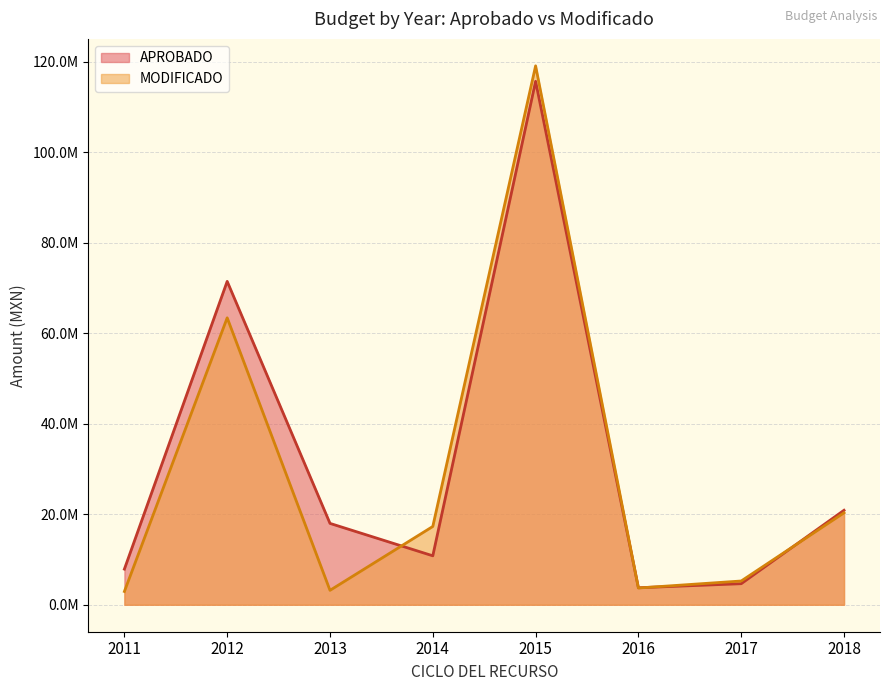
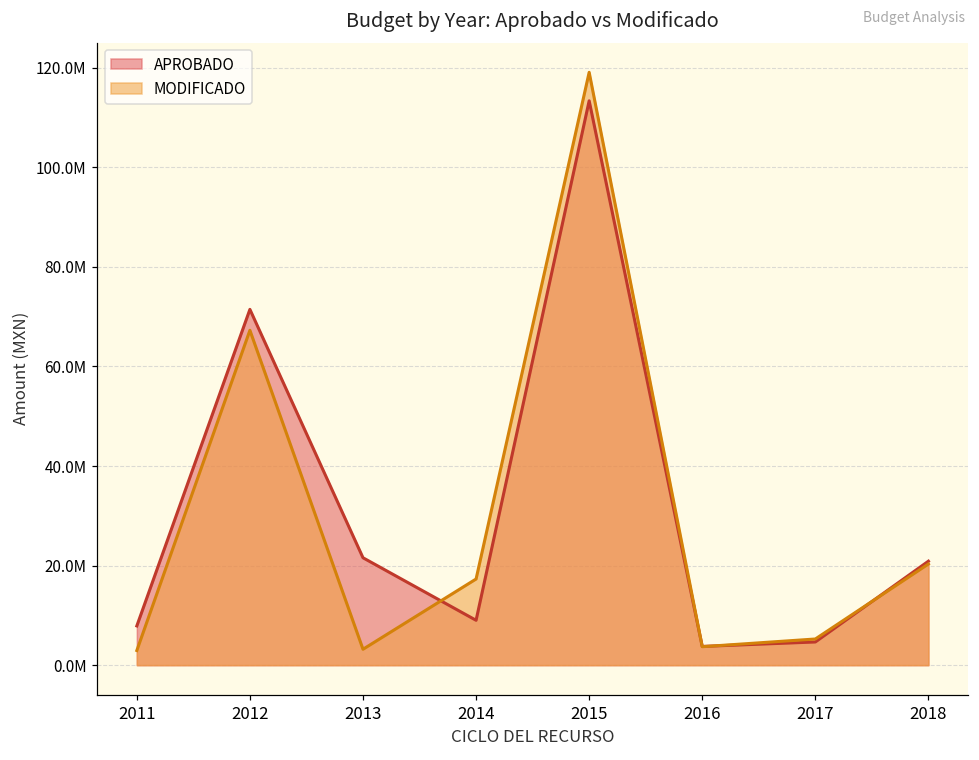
  {
    "APROBADO": {
      "2011": 8000000,
      "2012": 71000000,
-     "2013": 18000000,
-     "2014": 11000000,
-     "2015": 116000000,
+     "2013": 22000000,
+     "2014": 9000000,
+     "2015": 113000000,
      "2017": 5000000
    },
    "MODIFICADO": {
      "2011": 3000000,
-     "2012": 63000000,
+     "2012": 67000000,
      "2013": 3000000,
      "2014": 17000000,
      "2015": 119000000,
      "2017": 5000000
    }
  }
